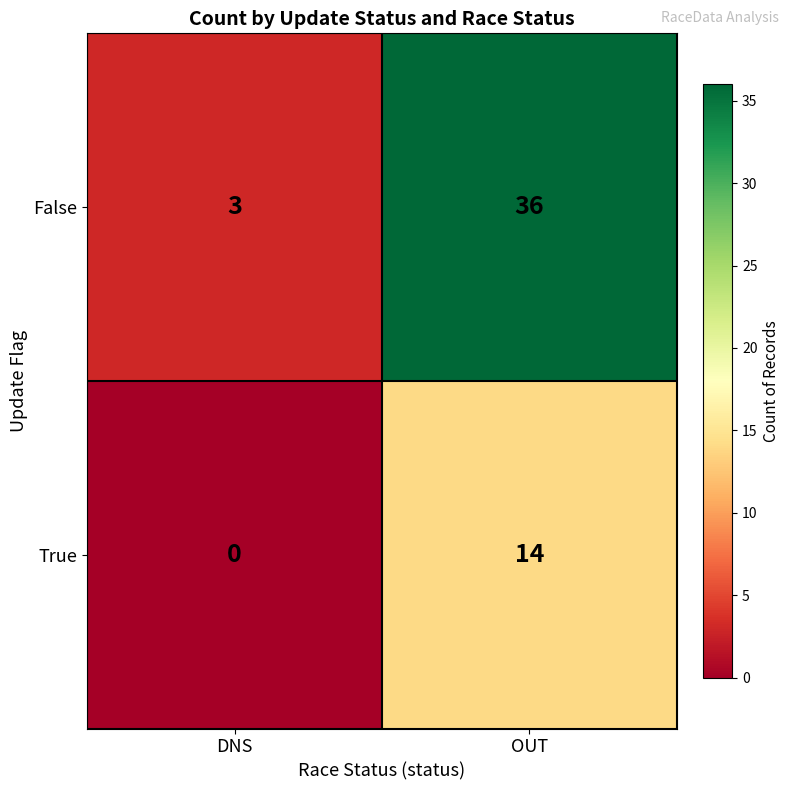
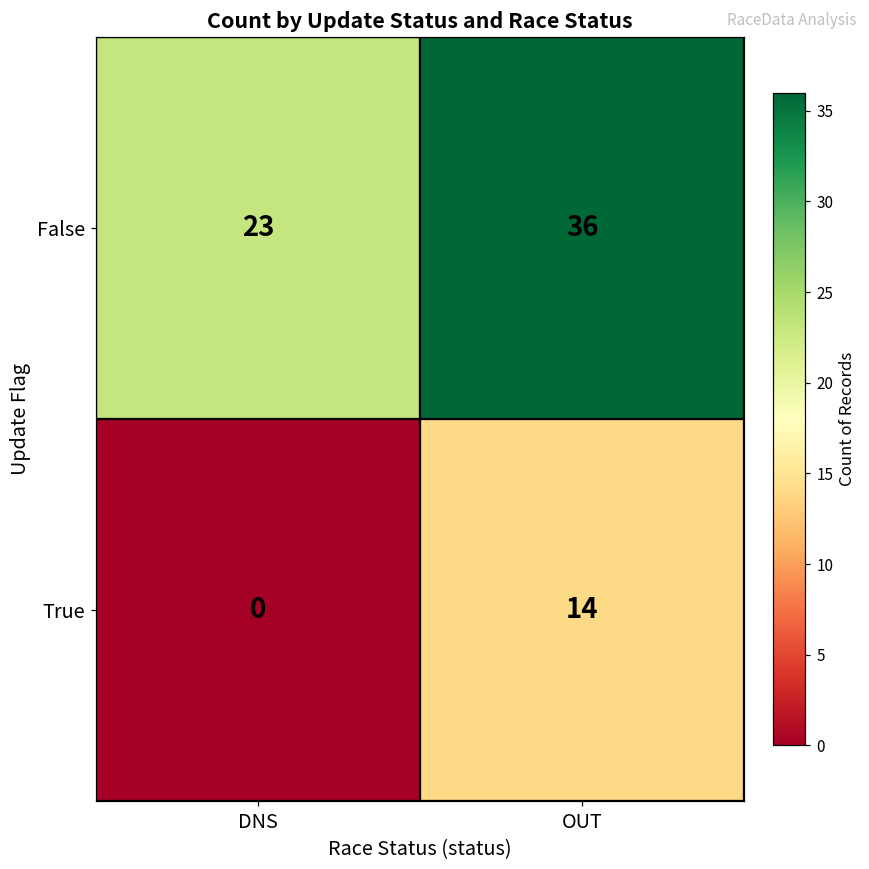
  {
    "False": {
-     "DNS": 3,
+     "DNS": 23,
      "OUT": 36
    },
    "True": {
      "DNS": 0,
      "OUT": 14
    }
  }
